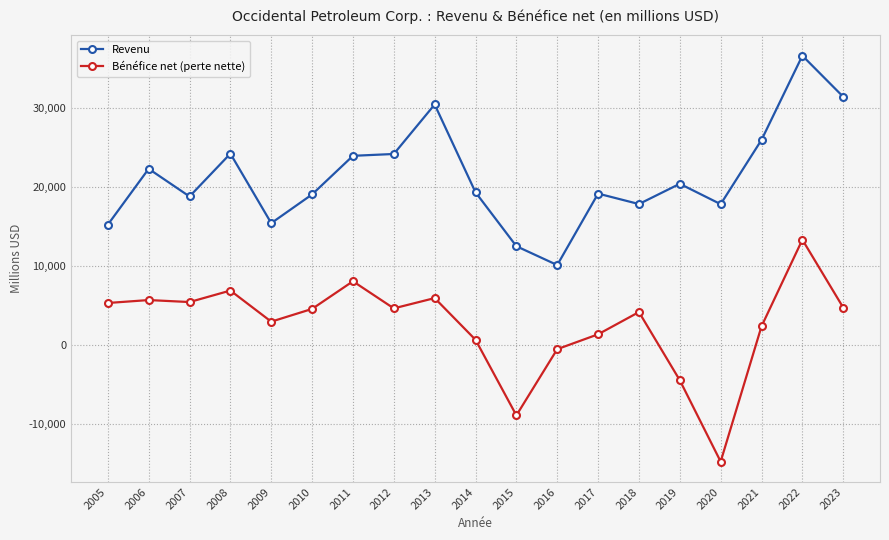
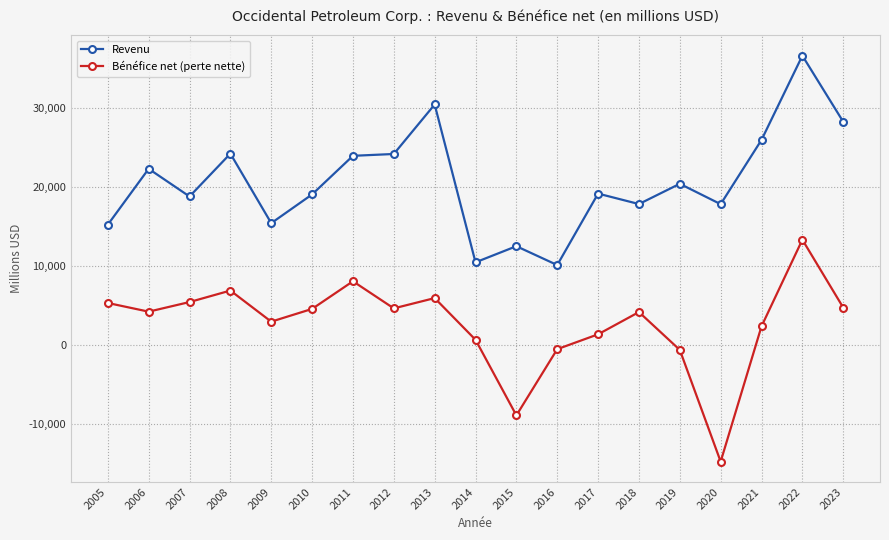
  {
    "Revenu": {
      "2005": "15,000",
      "2006": "22,000",
      "2007": "19,000",
      "2008": "24,000",
      "2009": "15,000",
      "2010": "19,000",
      "2011": "24,000",
      "2012": "24,000",
      "2013": "30,000",
-     "2014": "19,000",
+     "2014": "10,000",
      "2015": "12,000",
      "2016": "10,000",
      "2017": "19,000",
      "2018": "18,000",
      "2019": "20,000",
      "2020": "18,000",
      "2021": "26,000",
      "2022": "37,000",
-     "2023": "31,000"
+     "2023": "28,000"
    },
    "Bénéfice net (perte nette)": {
      "2005": "5,000",
-     "2006": "6,000",
+     "2006": "4,000",
      "2007": "5,000",
      "2008": "7,000",
      "2009": "3,000",
      "2010": "5,000",
      "2011": "8,000",
      "2012": "5,000",
      "2013": "6,000",
      "2014": "1,000",
      "2015": "-9,000",
      "2016": "-1,000",
      "2017": "1,000",
      "2018": "4,000",
-     "2019": "-5,000",
+     "2019": "-1,000",
      "2020": "-15,000",
      "2021": "2,000",
      "2022": "13,000",
      "2023": "5,000"
    }
  }
